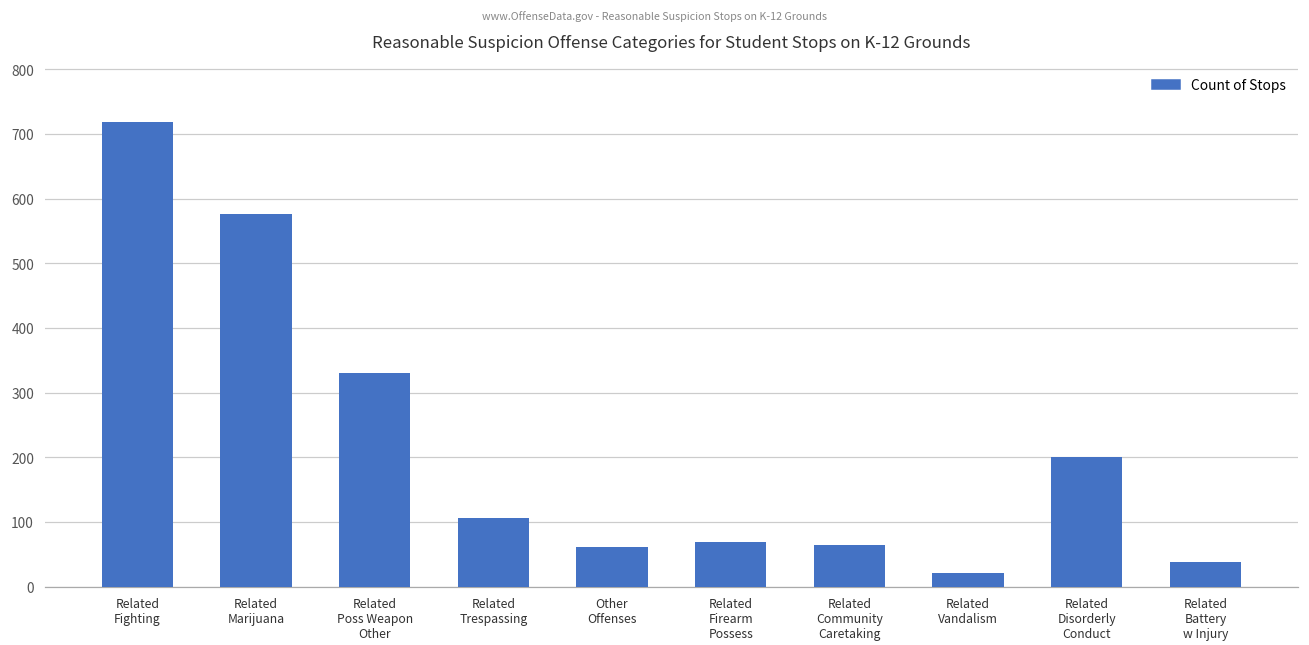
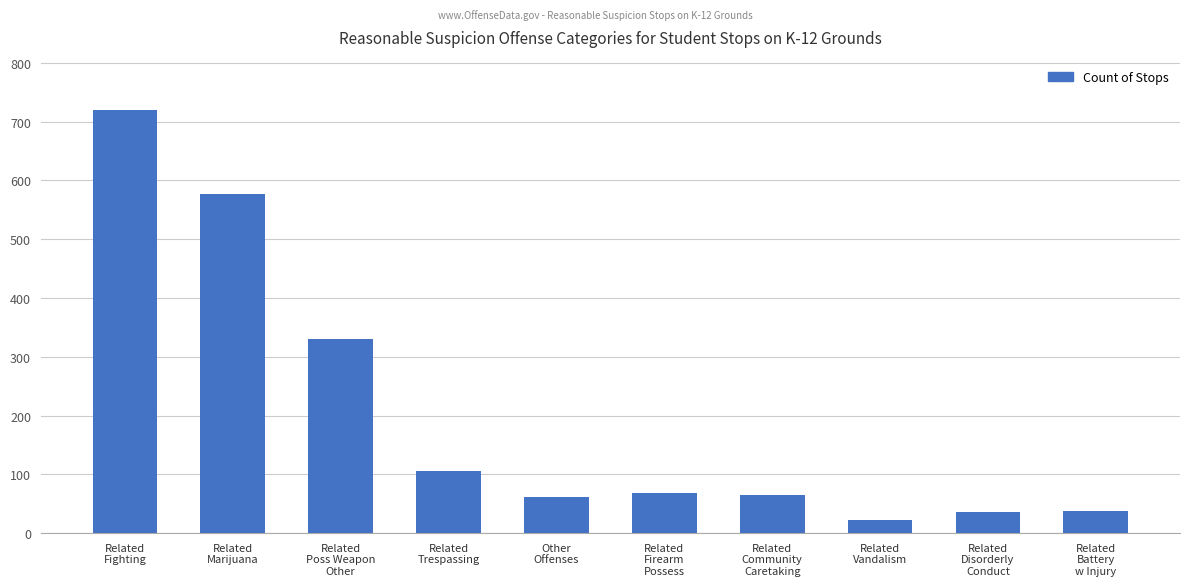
  {
    "Related Fighting": 720,
    "Related Marijuana": 580,
    "Related Poss Weapon Other": 330,
    "Related Trespassing": 110,
    "Other Offenses": 60,
    "Related Firearm Possess": 70,
    "Related Community Caretaking": 70,
    "Related Vandalism": 20,
-   "Related Disorderly Conduct": 200,
+   "Related Disorderly Conduct": 40,
    "Related Battery w Injury": 40
  }
